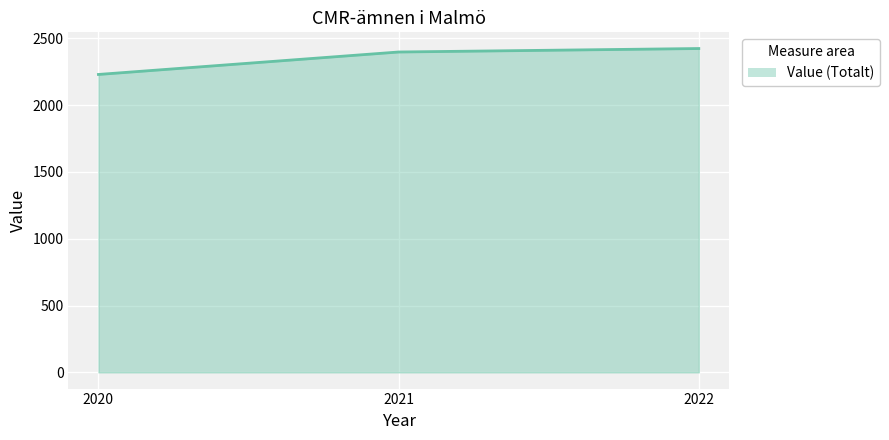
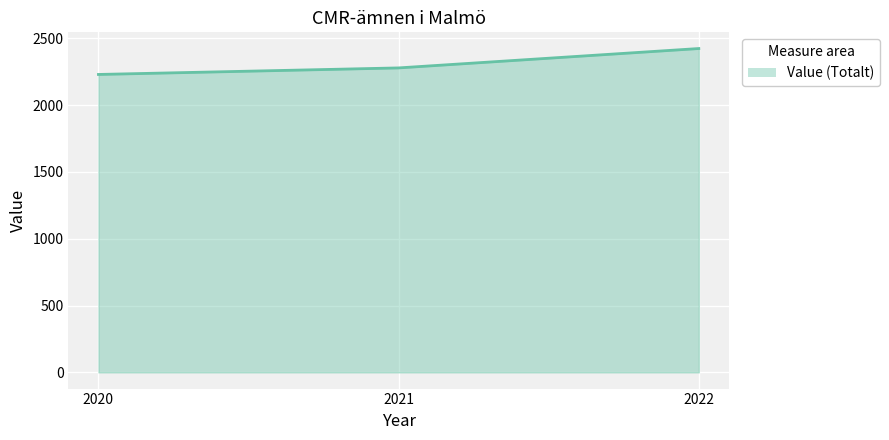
  {
    "2020": 2230,
-   "2021": 2400,
+   "2021": 2280,
    "2022": 2420
  }
